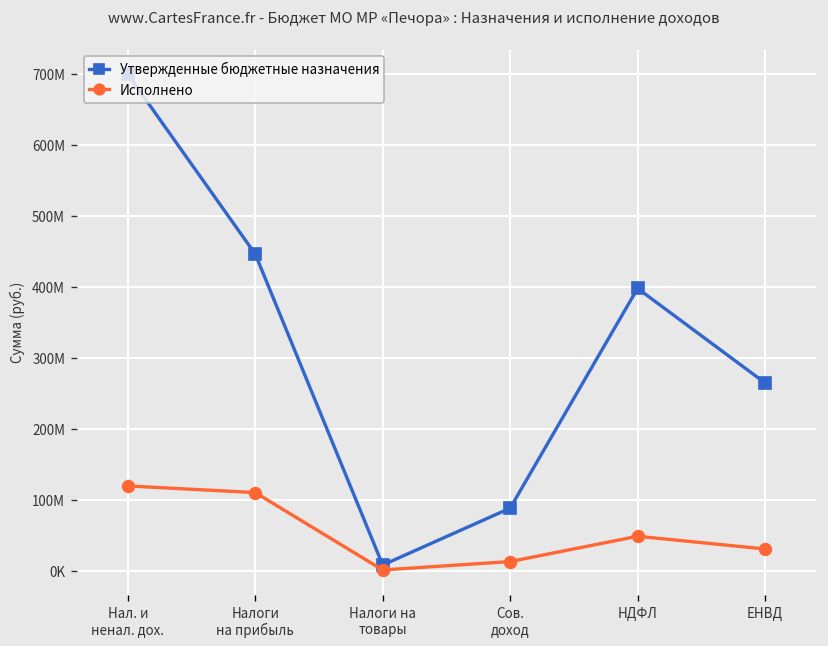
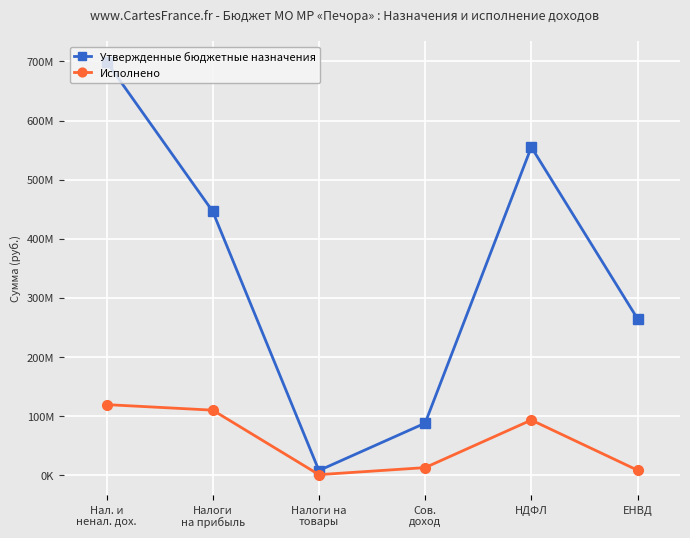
  {
    "Утвержденные бюджетные назначения": {
      "Налоги на прибыль": 450000000,
      "Налоги на товары": 10000000,
      "Сов. доход": 90000000,
-     "НДФЛ": 400000000,
+     "НДФЛ": 560000000,
      "ЕНВД": 260000000
    },
    "Исполнено": {
      "Нал. и ненал. дох.": 120000000,
      "Налоги на прибыль": 110000000,
      "Налоги на товары": 0,
      "Сов. доход": 10000000,
-     "НДФЛ": 50000000,
-     "ЕНВД": 30000000
+     "НДФЛ": 90000000,
+     "ЕНВД": 10000000
    }
  }
